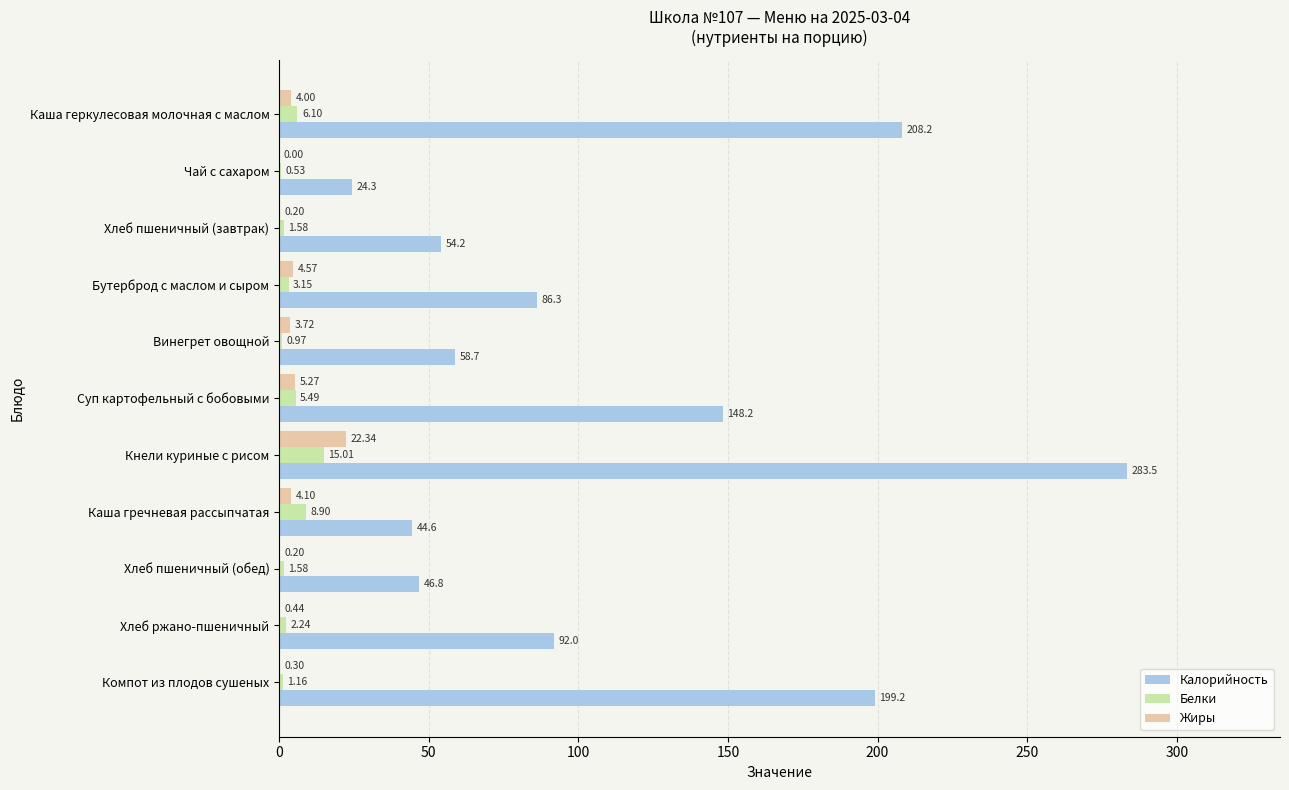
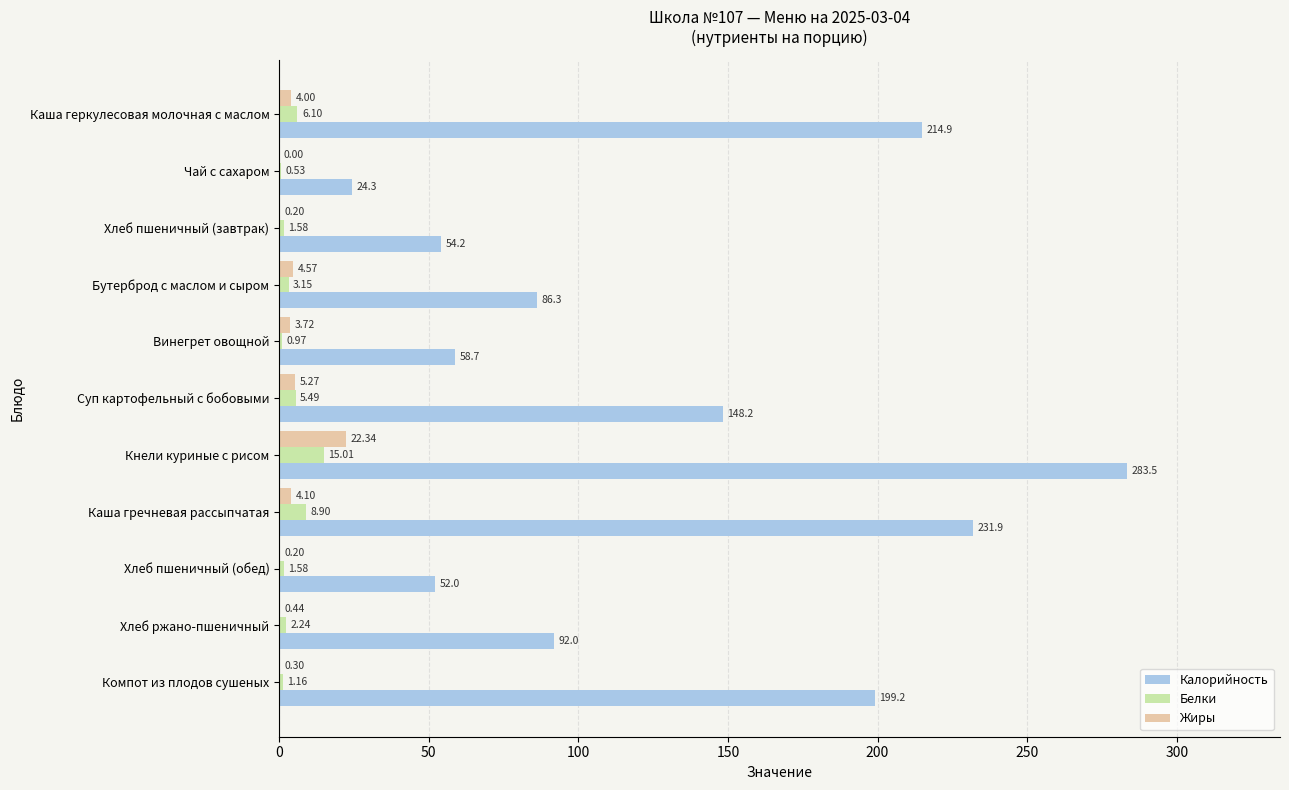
  {
    "Калорийность": {
-     "Каша геркулесовая молочная с маслом": 208.2,
+     "Каша геркулесовая молочная с маслом": 214.9,
      "Чай с сахаром": 24.3,
      "Хлеб пшеничный (завтрак)": 54.2,
      "Бутерброд с маслом и сыром": 86.3,
      "Винегрет овощной": 58.7,
      "Суп картофельный с бобовыми": 148.2,
      "Кнели куриные с рисом": 283.5,
-     "Каша гречневая рассыпчатая": 44.6,
-     "Хлеб пшеничный (обед)": 46.8,
+     "Каша гречневая рассыпчатая": 231.9,
+     "Хлеб пшеничный (обед)": 52.0,
      "Хлеб ржано-пшеничный": 92.0,
      "Компот из плодов сушеных": 199.2
    }
  }
